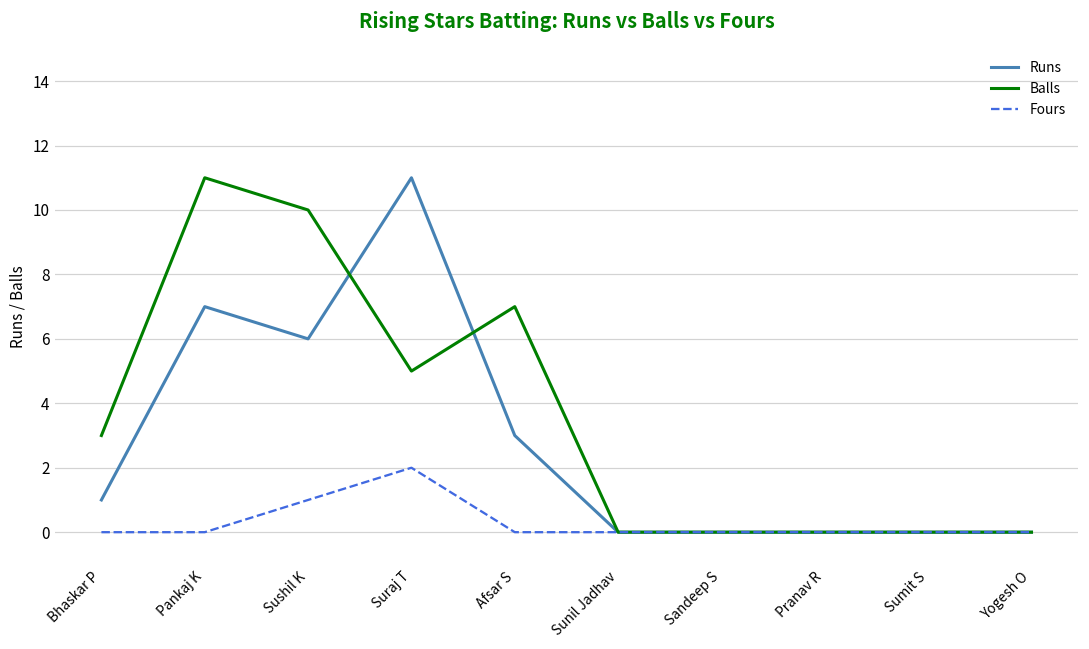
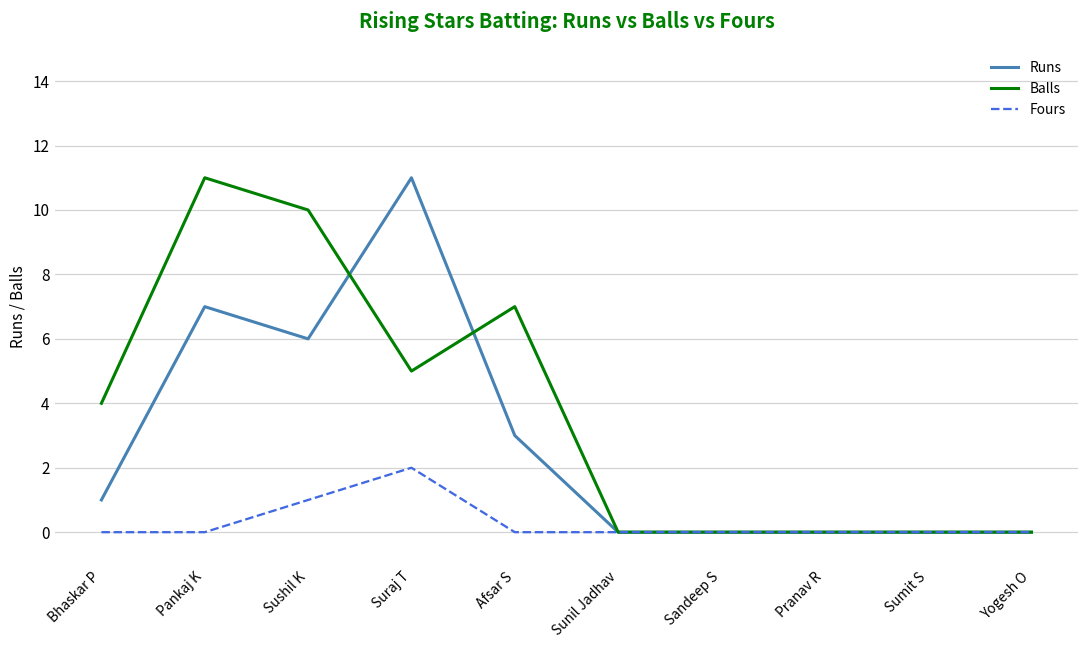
  {
    "Balls": {
-     "Bhaskar P": 3,
+     "Bhaskar P": 4,
      "Pankaj K": 11,
      "Sushil K": 10,
      "Suraj T": 5,
      "Afsar S": 7
    }
  }
